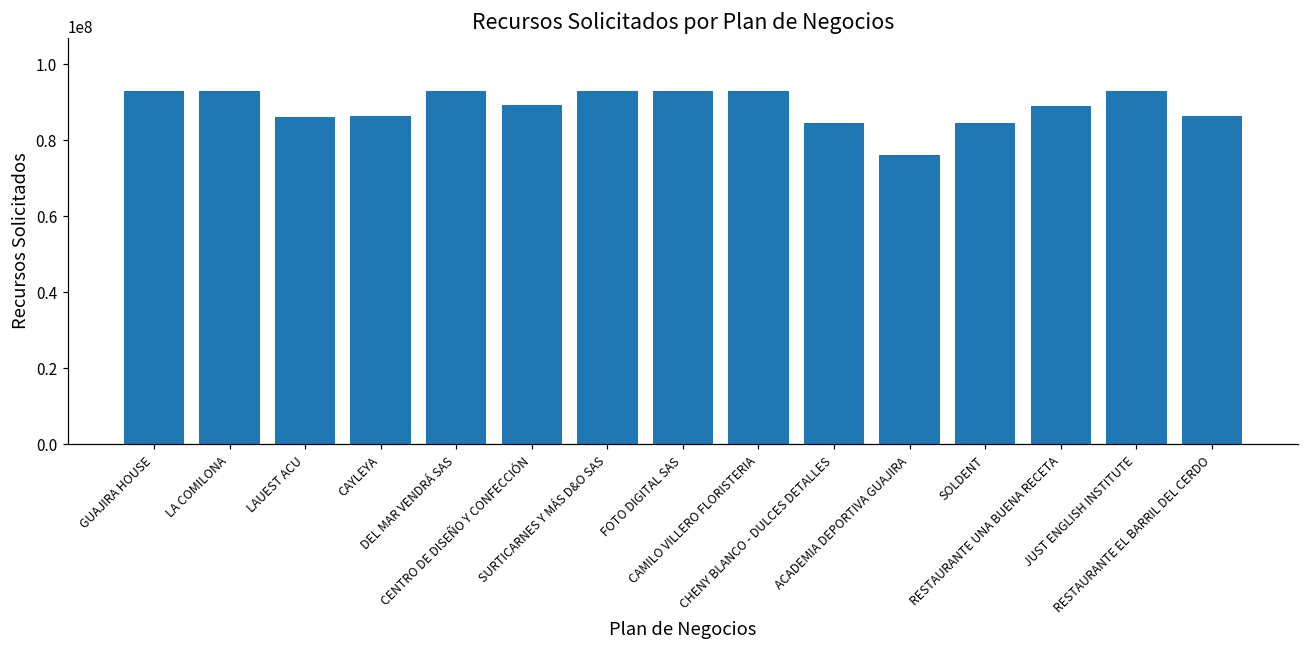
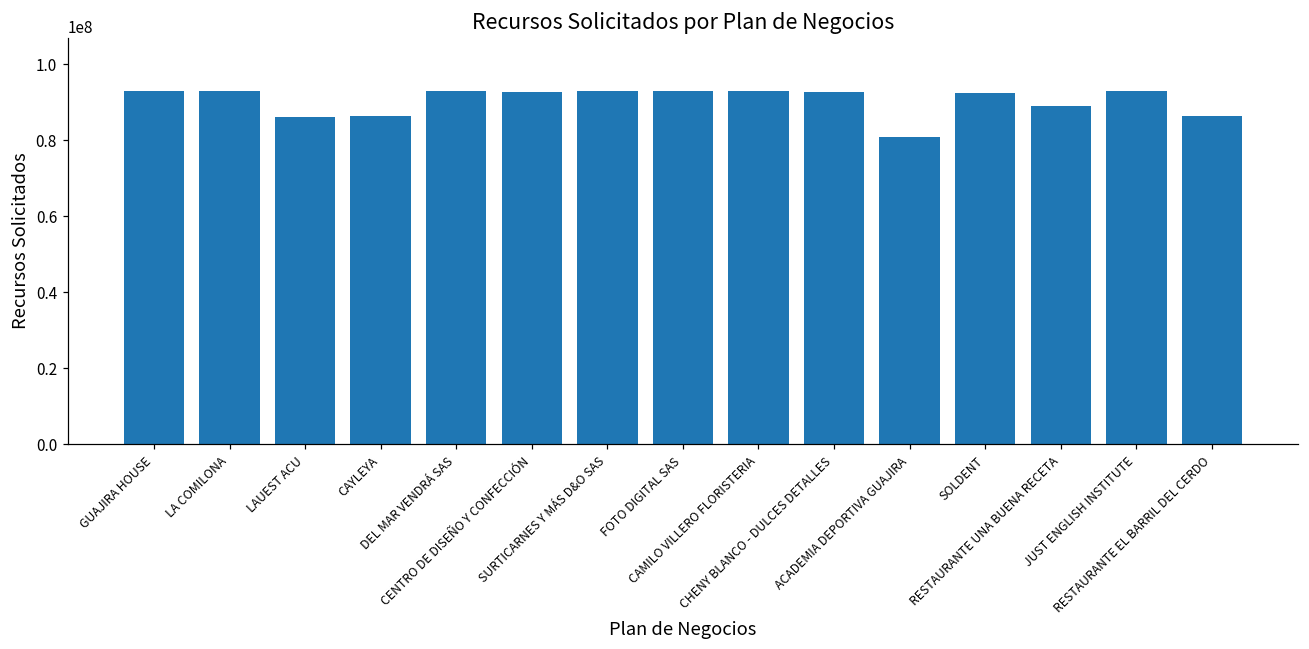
  {
    "GUAJIRA HOUSE": 93000000,
    "LA COMILONA": 93000000,
    "LAUEST ACU": 86000000,
    "CAYLEYA": 86000000,
    "DEL MAR VENDRÁ SAS": 93000000,
-   "CENTRO DE DISEÑO Y CONFECCIÓN": 89000000,
+   "CENTRO DE DISEÑO Y CONFECCIÓN": 93000000,
    "SURTICARNES Y MÁS D&O SAS": 93000000,
    "FOTO DIGITAL SAS": 93000000,
    "CAMILO VILLERO FLORISTERIA": 93000000,
-   "CHENY BLANCO - DULCES DETALLES": 85000000,
-   "ACADEMIA DEPORTIVA GUAJIRA": 76000000,
-   "SOLDENT": 84000000,
+   "CHENY BLANCO - DULCES DETALLES": 93000000,
+   "ACADEMIA DEPORTIVA GUAJIRA": 81000000,
+   "SOLDENT": 92000000,
    "RESTAURANTE UNA BUENA RECETA": 89000000,
    "JUST ENGLISH INSTITUTE": 93000000,
    "RESTAURANTE EL BARRIL DEL CERDO": 86000000
  }
